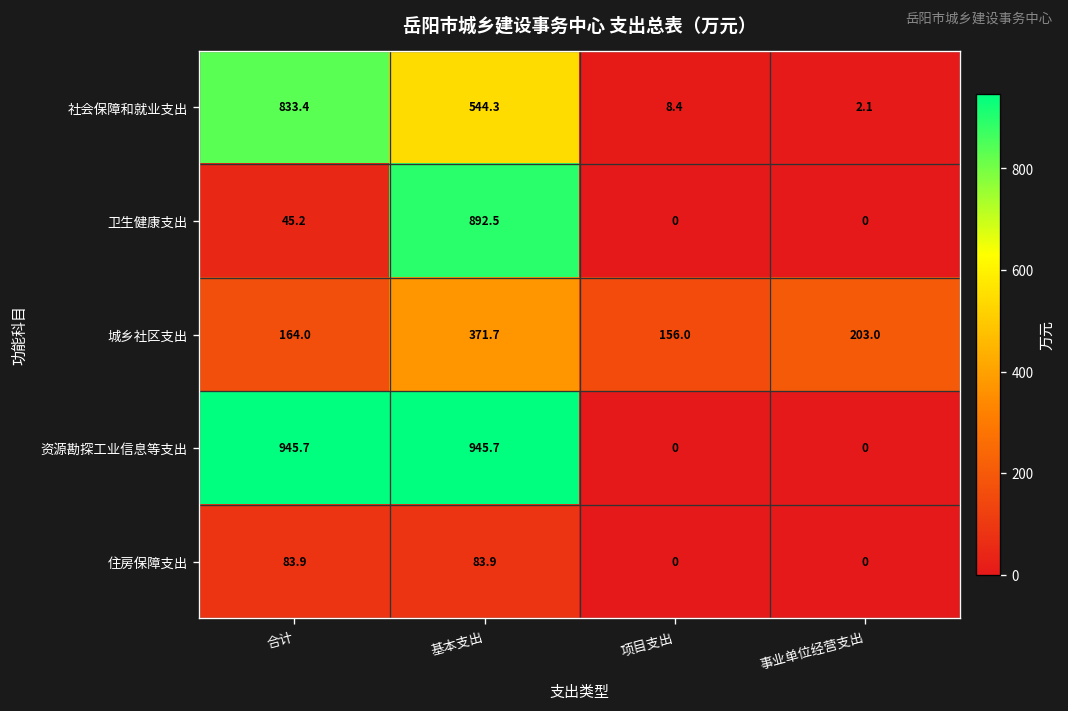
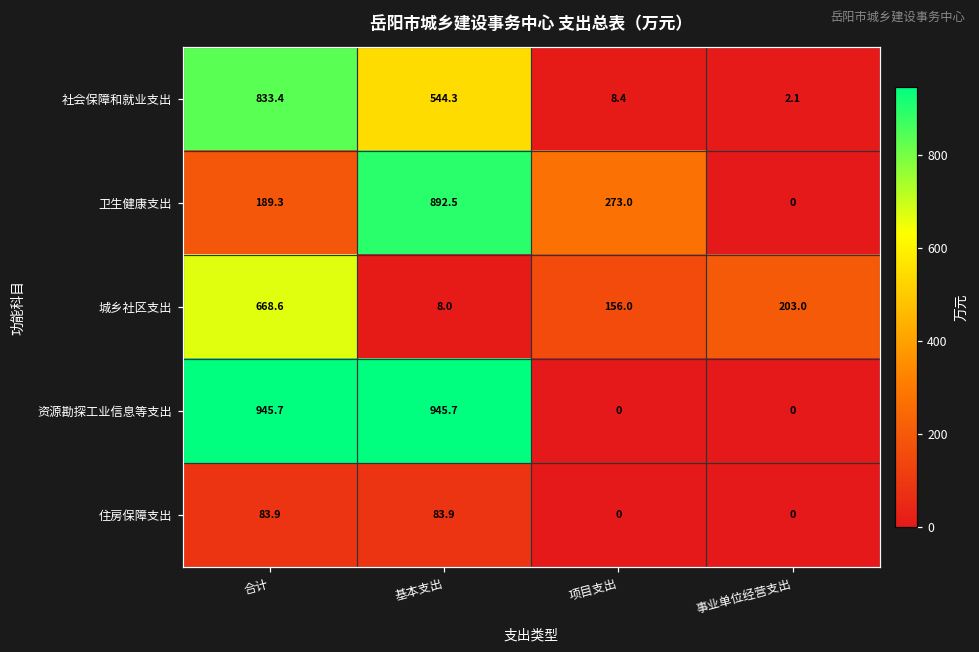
  {
    "社会保障和就业支出": {
      "合计": 833.4,
      "基本支出": 544.3,
      "项目支出": 8.4,
      "事业单位经营支出": 2.1
    },
    "卫生健康支出": {
-     "合计": 45.2,
+     "合计": 189.3,
      "基本支出": 892.5,
-     "项目支出": 0,
+     "项目支出": 273.0,
      "事业单位经营支出": 0
    },
    "城乡社区支出": {
-     "合计": 164.0,
-     "基本支出": 371.7,
+     "合计": 668.6,
+     "基本支出": 8.0,
      "项目支出": 156.0,
      "事业单位经营支出": 203.0
    },
    "资源勘探工业信息等支出": {
      "合计": 945.7,
      "基本支出": 945.7,
      "项目支出": 0,
      "事业单位经营支出": 0
    },
    "住房保障支出": {
      "合计": 83.9,
      "基本支出": 83.9,
      "项目支出": 0,
      "事业单位经营支出": 0
    }
  }
